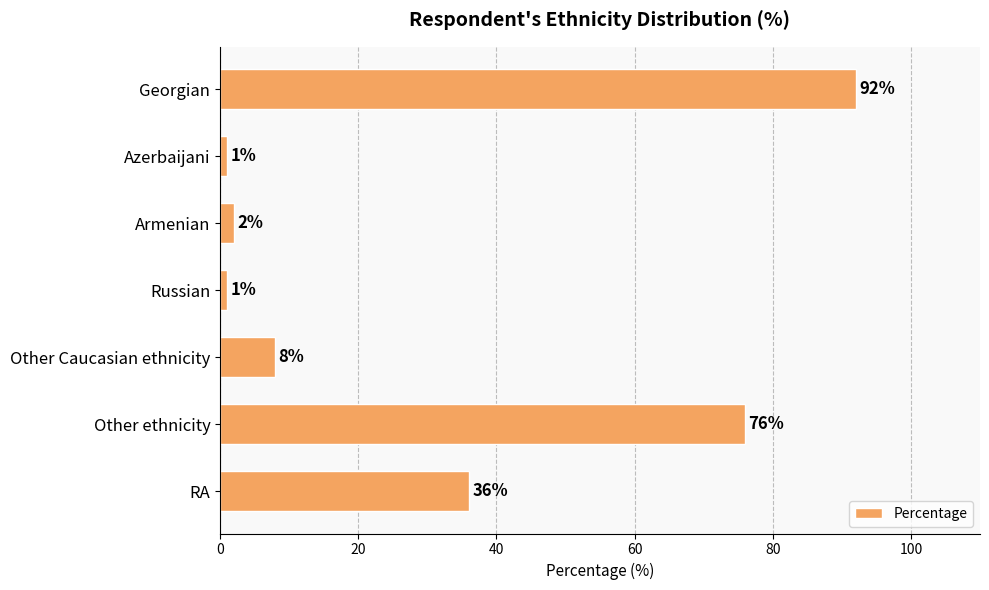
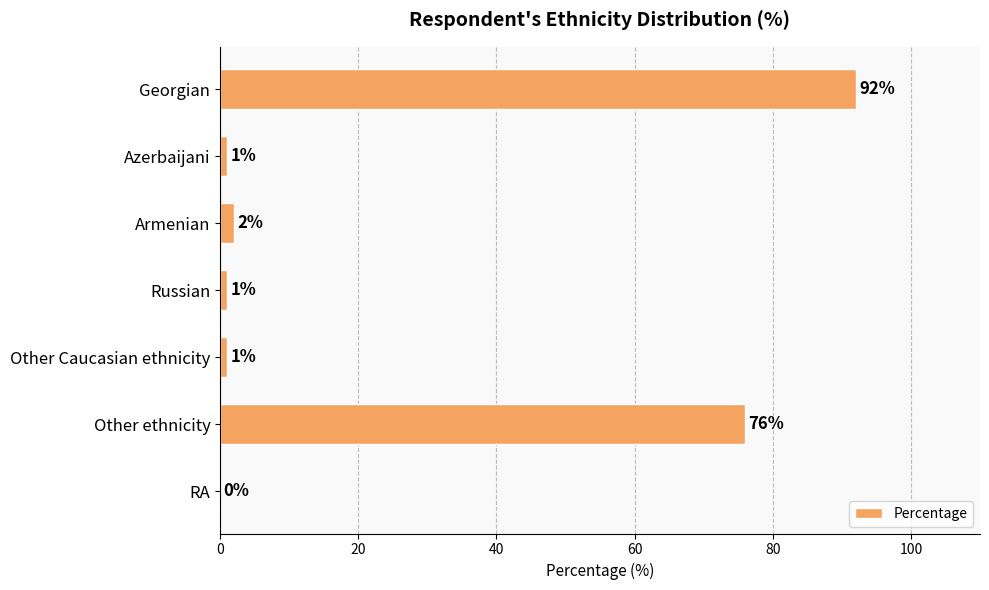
  {
    "Georgian": "92%",
    "Azerbaijani": "1%",
    "Armenian": "2%",
    "Russian": "1%",
-   "Other Caucasian ethnicity": "8%",
+   "Other Caucasian ethnicity": "1%",
    "Other ethnicity": "76%",
-   "RA": "36%"
+   "RA": "0%"
  }
